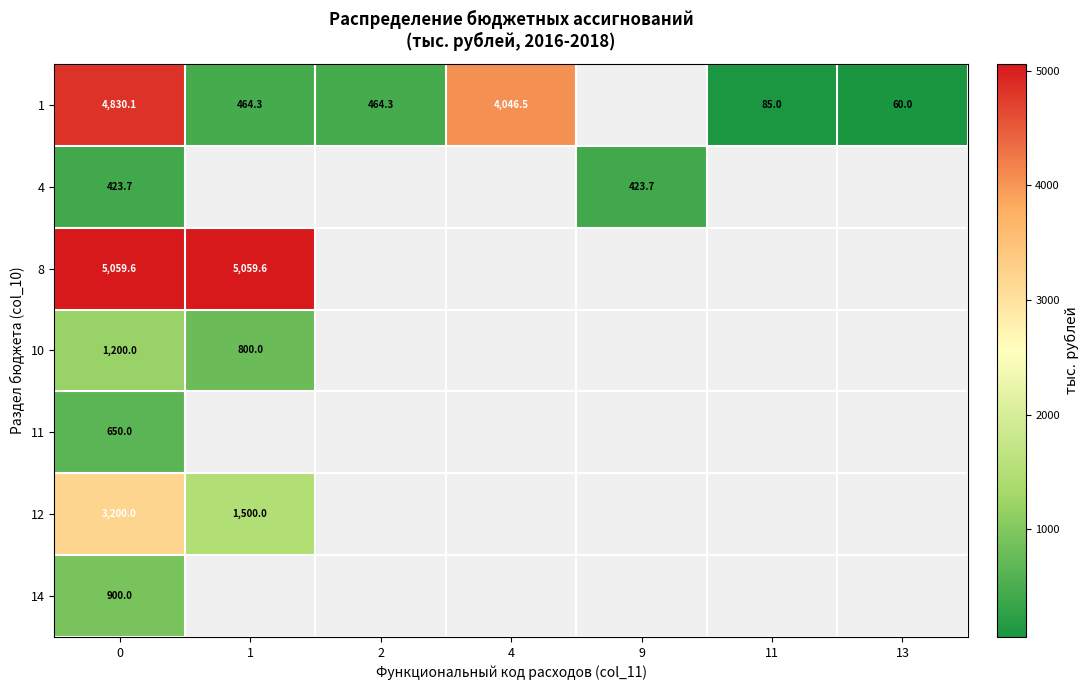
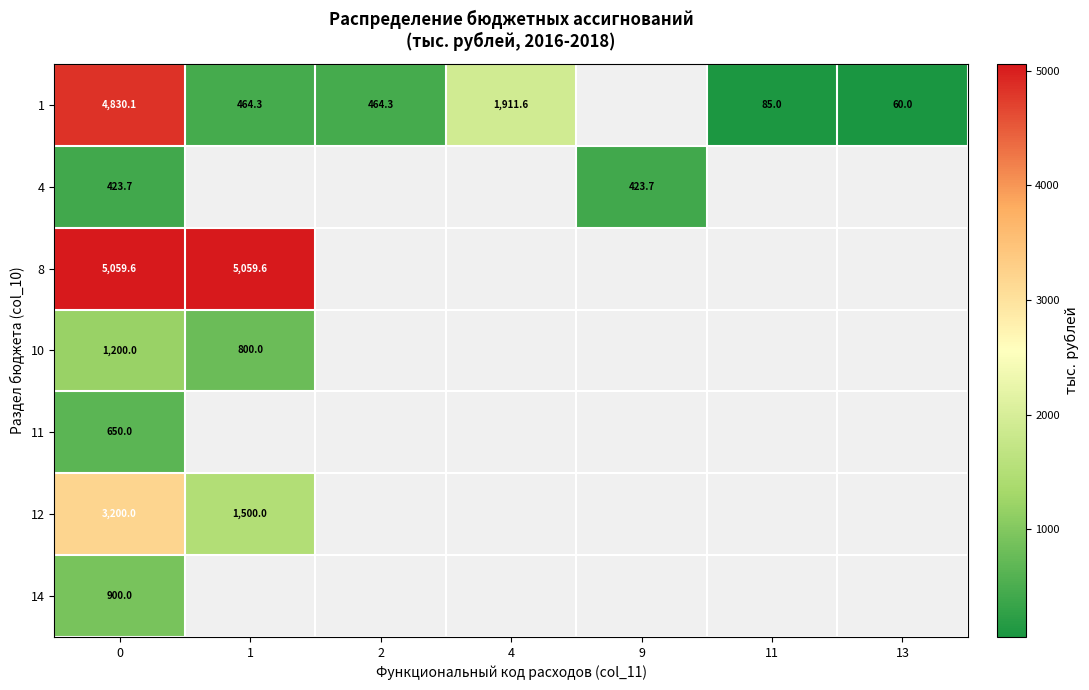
  {
    "1": {
      "0": "4,830.1",
      "1": "464.3",
      "2": "464.3",
-     "4": "4,046.5",
+     "4": "1,911.6",
      "11": "85.0",
      "13": "60.0"
    },
    "4": {
      "0": "423.7",
      "9": "423.7"
    },
    "8": {
      "0": "5,059.6",
      "1": "5,059.6"
    },
    "10": {
      "0": "1,200.0",
      "1": "800.0"
    },
    "11": {
      "0": "650.0"
    },
    "12": {
      "0": "3,200.0",
      "1": "1,500.0"
    },
    "14": {
      "0": "900.0"
    }
  }
